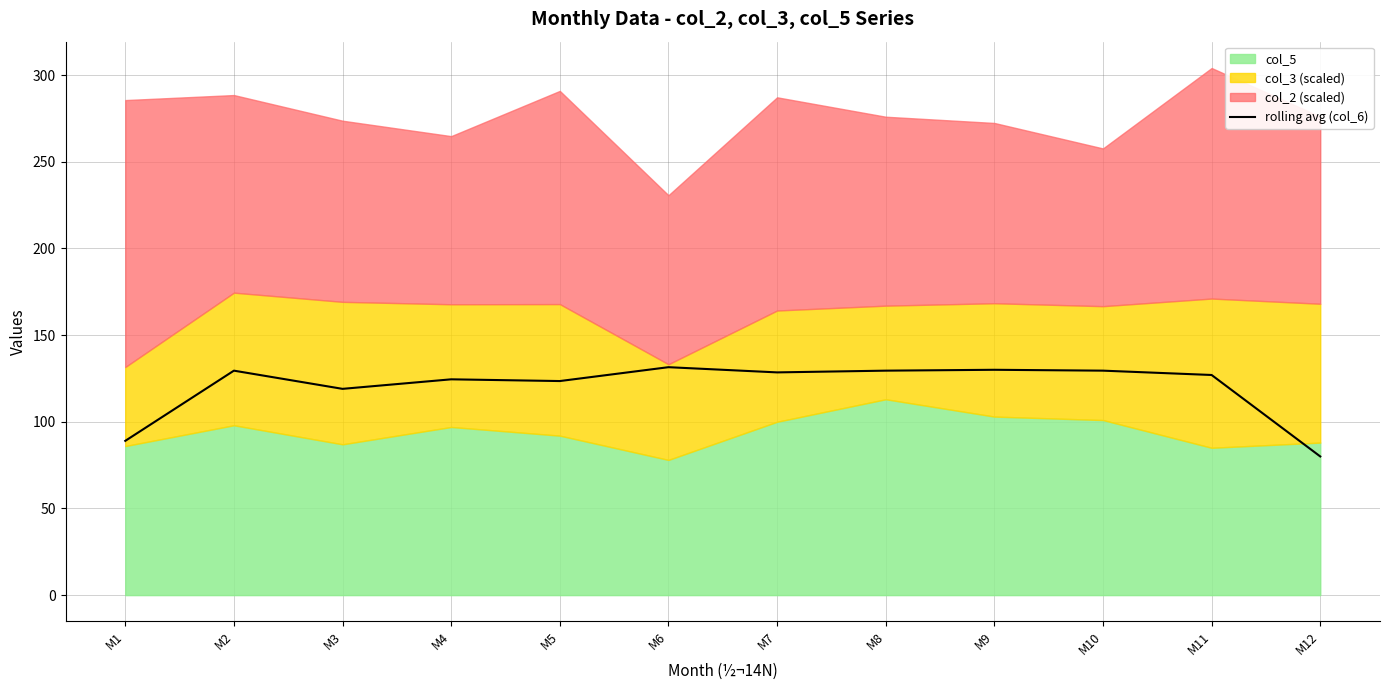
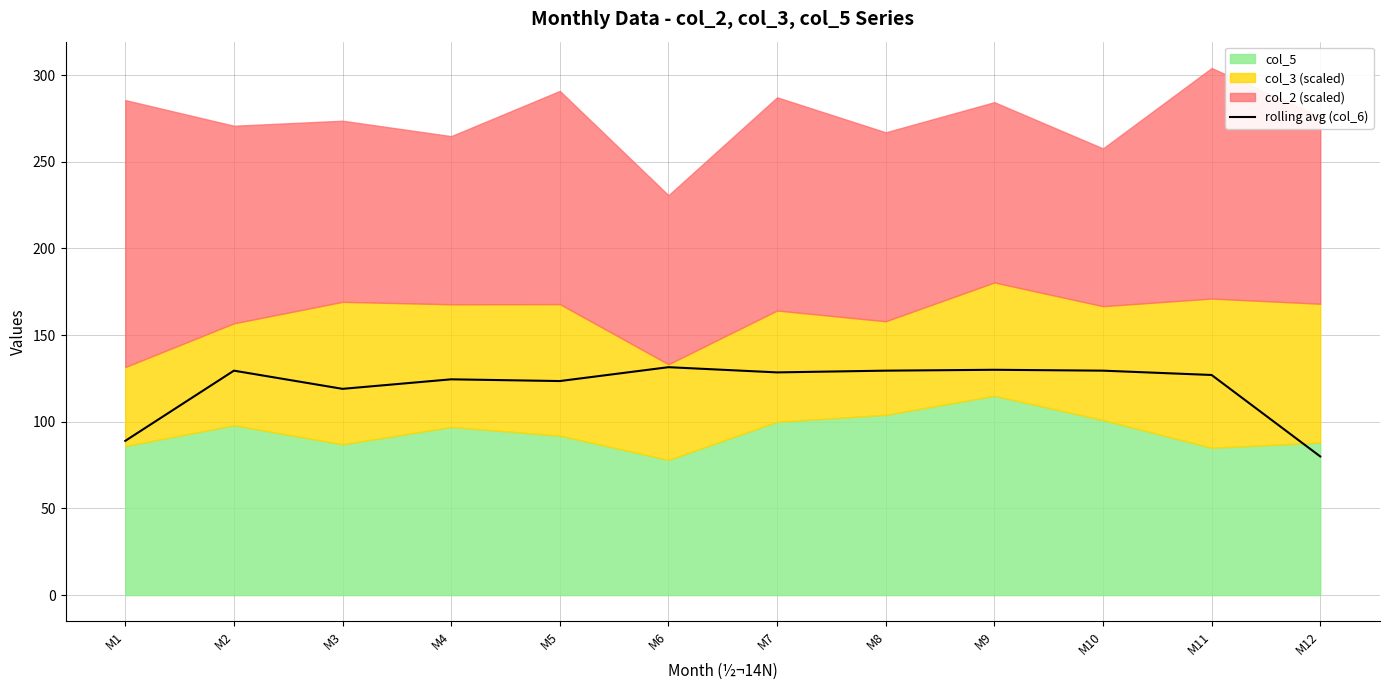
  {
    "rolling avg (col_6)": {
      "M1": 89,
      "M2": 130,
      "M3": 119,
      "M4": 125,
      "M5": 124,
      "M6": 132,
      "M7": 129,
      "M8": 130,
      "M9": 130,
      "M10": 130,
      "M11": 127,
      "M12": 80
    },
    "col_5": {
      "M1": 86,
      "M2": 98,
      "M3": 87,
      "M4": 97,
      "M5": 92,
      "M6": 78,
      "M7": 100,
-     "M8": 113,
-     "M9": 103,
+     "M8": 104,
+     "M9": 115,
      "M10": 101,
      "M11": 85,
      "M12": 88
    },
    "col_3 (scaled)": {
      "M1": 46,
-     "M2": 77,
+     "M2": 59,
      "M3": 82,
      "M4": 71,
      "M5": 76,
      "M6": 55,
      "M7": 64,
      "M8": 54,
      "M9": 65,
      "M10": 66,
      "M11": 86,
      "M12": 80
    },
    "col_2 (scaled)": {
      "M1": 154,
      "M2": 114,
      "M3": 105,
      "M4": 97,
      "M5": 123,
      "M6": 98,
      "M7": 123,
      "M8": 109,
      "M9": 104,
      "M10": 91,
      "M11": 133
    }
  }
